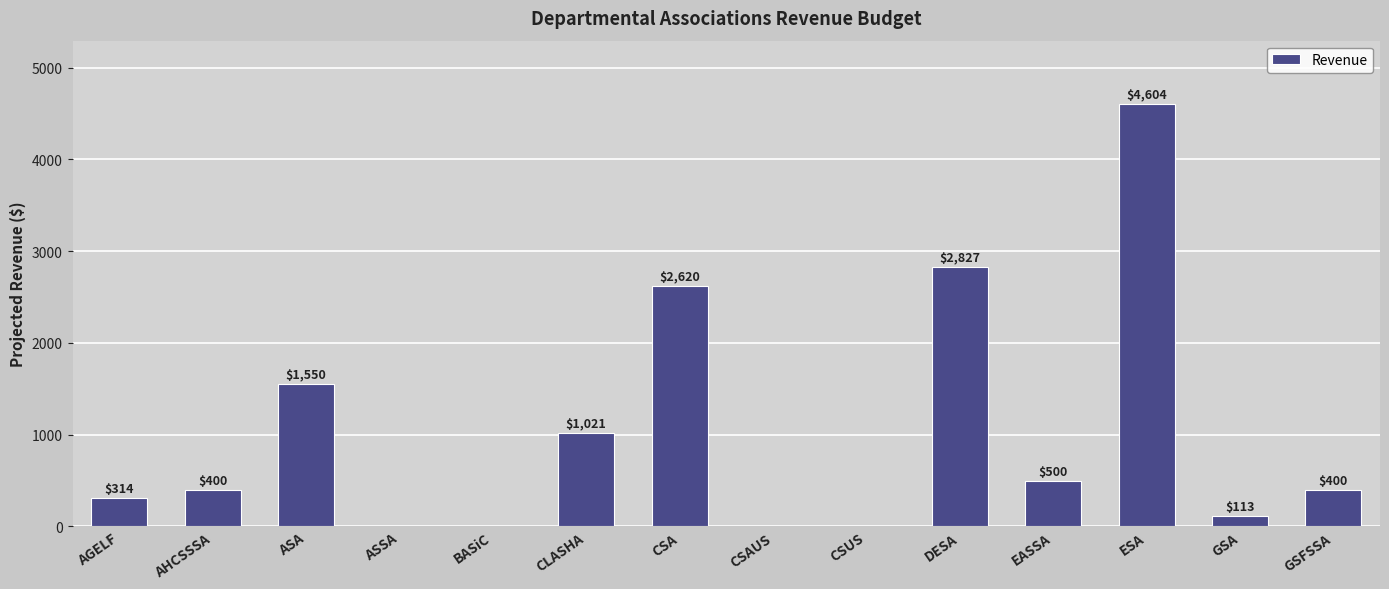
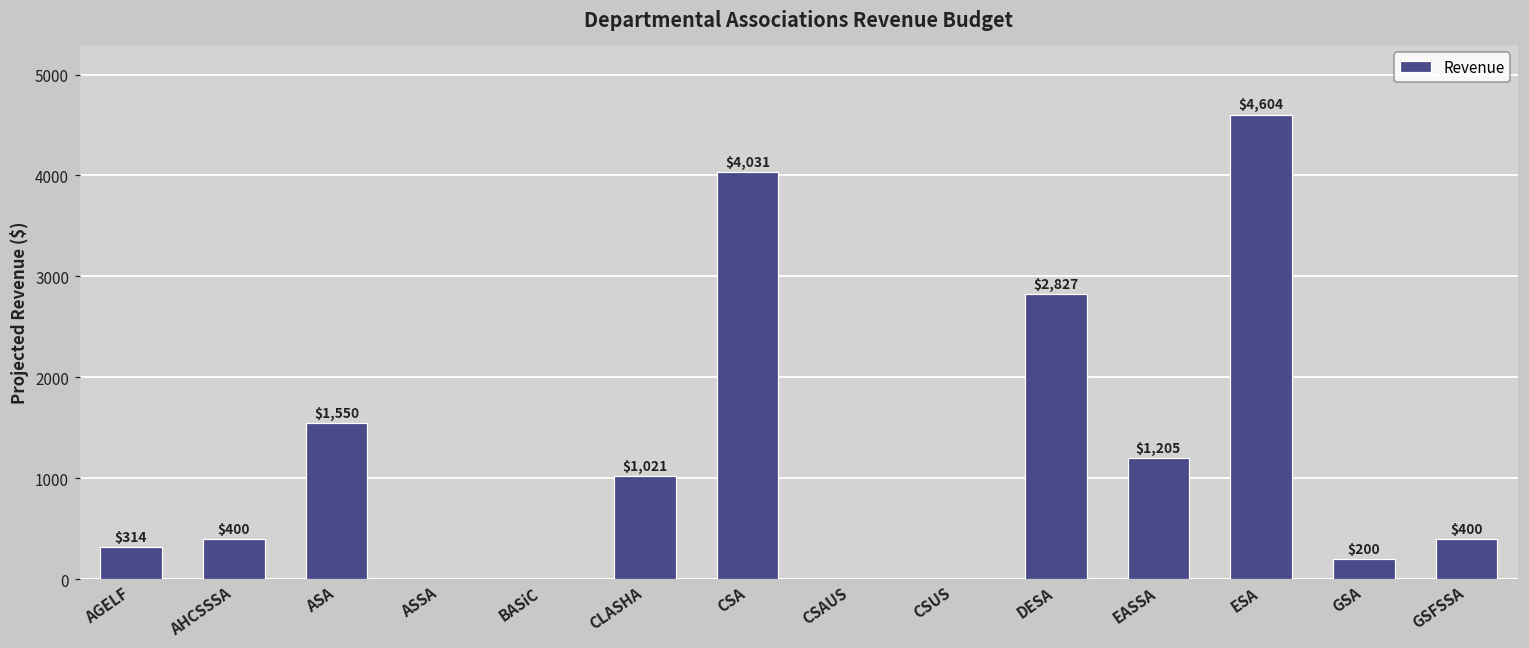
  {
    "AGELF": "$314",
    "AHCSSSA": "$400",
    "ASA": "$1,550",
    "CLASHA": "$1,021",
-   "CSA": "$2,620",
+   "CSA": "$4,031",
    "DESA": "$2,827",
-   "EASSA": "$500",
+   "EASSA": "$1,205",
    "ESA": "$4,604",
-   "GSA": "$113",
+   "GSA": "$200",
    "GSFSSA": "$400"
  }
